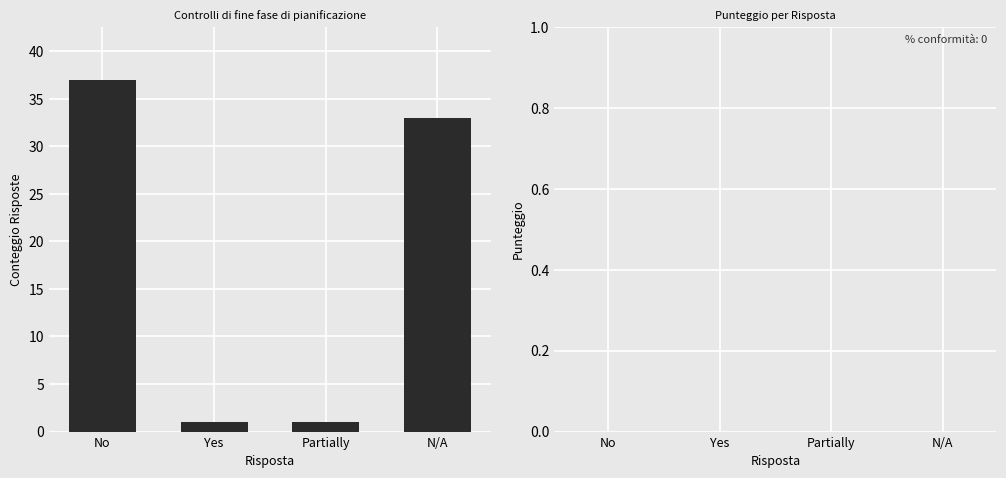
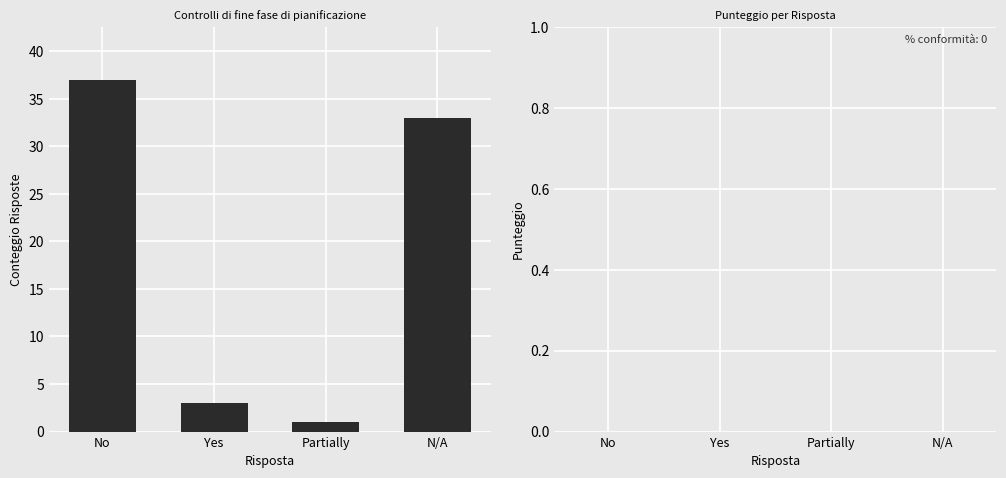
  {
    "Controlli di fine fase di pianificazione": {
      "No": 37,
-     "Yes": 1,
+     "Yes": 3,
      "Partially": 1,
      "N/A": 33
    },
    "Punteggio per Risposta": {
      "No": 0.00,
      "Yes": 0.00,
      "Partially": 0.00,
      "N/A": 0.00
    }
  }
